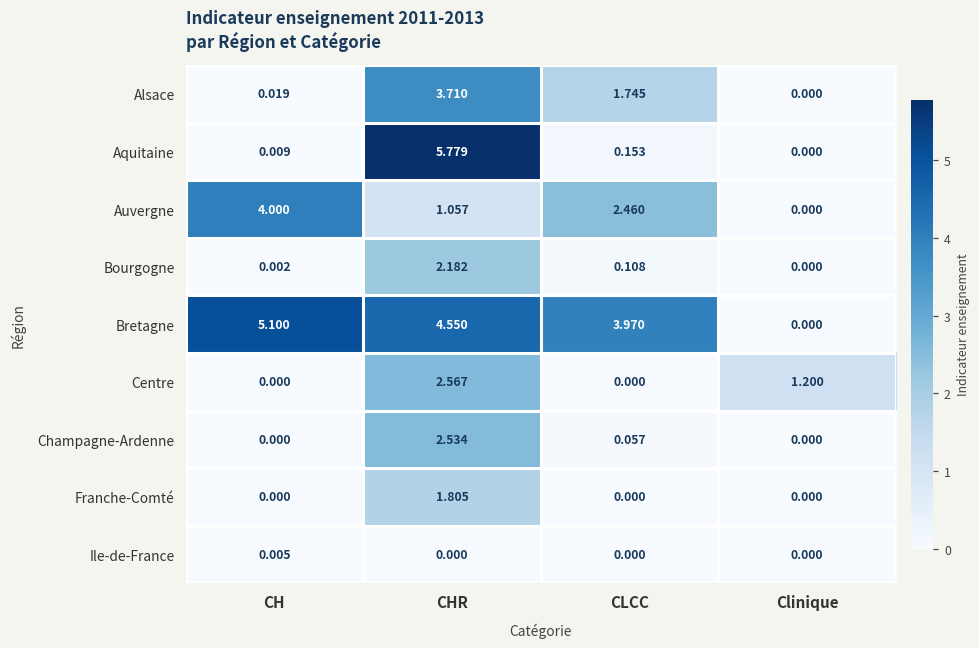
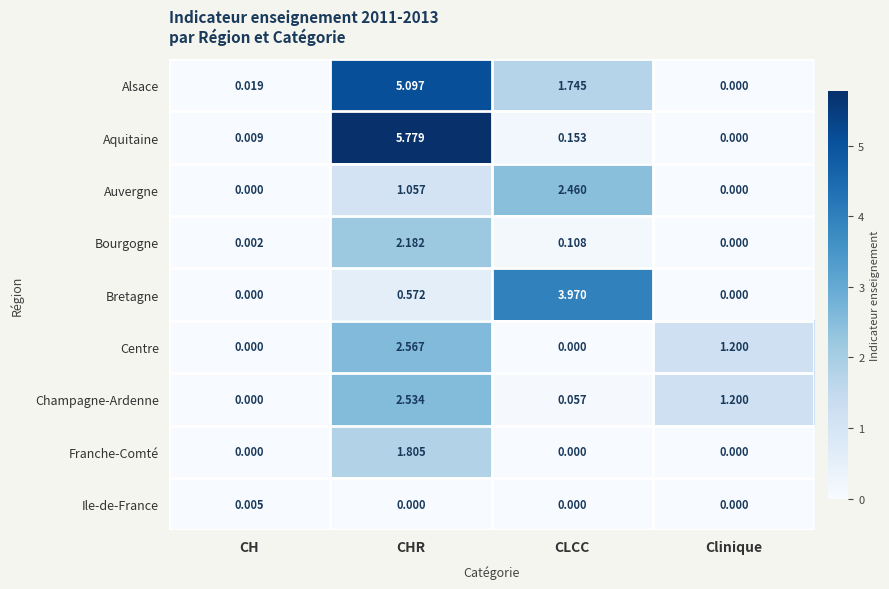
  {
    "Alsace": {
      "CH": 0.019,
-     "CHR": 3.710,
+     "CHR": 5.097,
      "CLCC": 1.745,
      "Clinique": 0.000
    },
    "Aquitaine": {
      "CH": 0.009,
      "CHR": 5.779,
      "CLCC": 0.153,
      "Clinique": 0.000
    },
    "Auvergne": {
-     "CH": 4.000,
+     "CH": 0.000,
      "CHR": 1.057,
      "CLCC": 2.460,
      "Clinique": 0.000
    },
    "Bourgogne": {
      "CH": 0.002,
      "CHR": 2.182,
      "CLCC": 0.108,
      "Clinique": 0.000
    },
    "Bretagne": {
-     "CH": 5.100,
-     "CHR": 4.550,
+     "CH": 0.000,
+     "CHR": 0.572,
      "CLCC": 3.970,
      "Clinique": 0.000
    },
    "Centre": {
      "CH": 0.000,
      "CHR": 2.567,
      "CLCC": 0.000,
      "Clinique": 1.200
    },
    "Champagne-Ardenne": {
      "CH": 0.000,
      "CHR": 2.534,
      "CLCC": 0.057,
-     "Clinique": 0.000
+     "Clinique": 1.200
    },
    "Franche-Comté": {
      "CH": 0.000,
      "CHR": 1.805,
      "CLCC": 0.000,
      "Clinique": 0.000
    },
    "Ile-de-France": {
      "CH": 0.005,
      "CHR": 0.000,
      "CLCC": 0.000,
      "Clinique": 0.000
    }
  }
